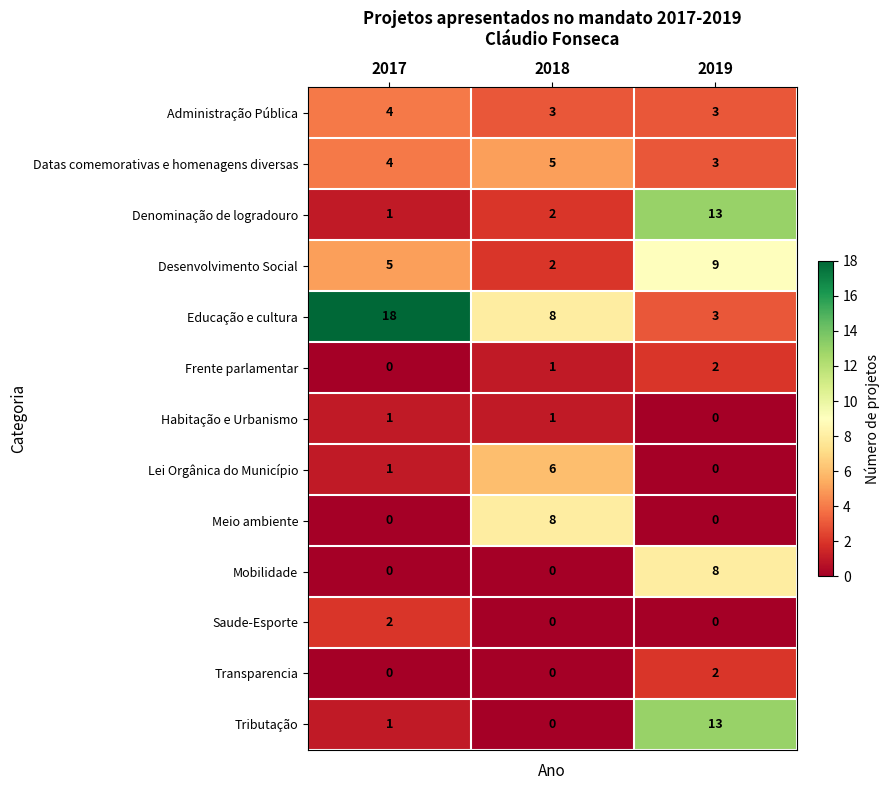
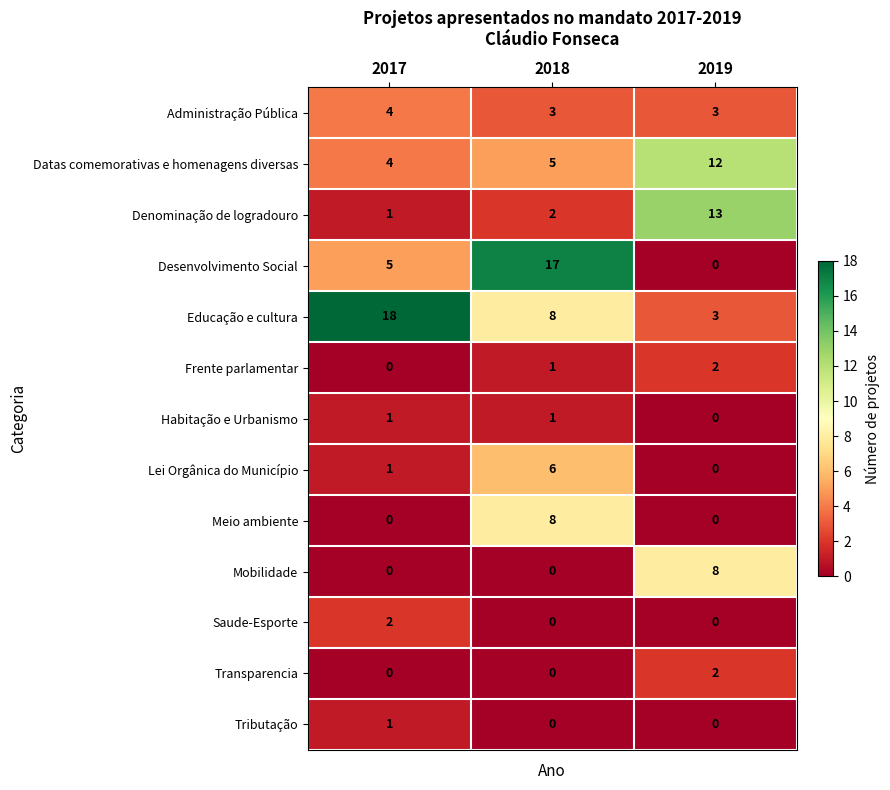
  {
    "Administração Pública": {
      "2017": 4,
      "2018": 3,
      "2019": 3
    },
    "Datas comemorativas e homenagens diversas": {
      "2017": 4,
      "2018": 5,
-     "2019": 3
+     "2019": 12
    },
    "Denominação de logradouro": {
      "2017": 1,
      "2018": 2,
      "2019": 13
    },
    "Desenvolvimento Social": {
      "2017": 5,
-     "2018": 2,
-     "2019": 9
+     "2018": 17,
+     "2019": 0
    },
    "Educação e cultura": {
      "2017": 18,
      "2018": 8,
      "2019": 3
    },
    "Frente parlamentar": {
      "2017": 0,
      "2018": 1,
      "2019": 2
    },
    "Habitação e Urbanismo": {
      "2017": 1,
      "2018": 1,
      "2019": 0
    },
    "Lei Orgânica do Município": {
      "2017": 1,
      "2018": 6,
      "2019": 0
    },
    "Meio ambiente": {
      "2017": 0,
      "2018": 8,
      "2019": 0
    },
    "Mobilidade": {
      "2017": 0,
      "2018": 0,
      "2019": 8
    },
    "Saude-Esporte": {
      "2017": 2,
      "2018": 0,
      "2019": 0
    },
    "Transparencia": {
      "2017": 0,
      "2018": 0,
      "2019": 2
    },
    "Tributação": {
      "2017": 1,
      "2018": 0,
-     "2019": 13
+     "2019": 0
    }
  }
